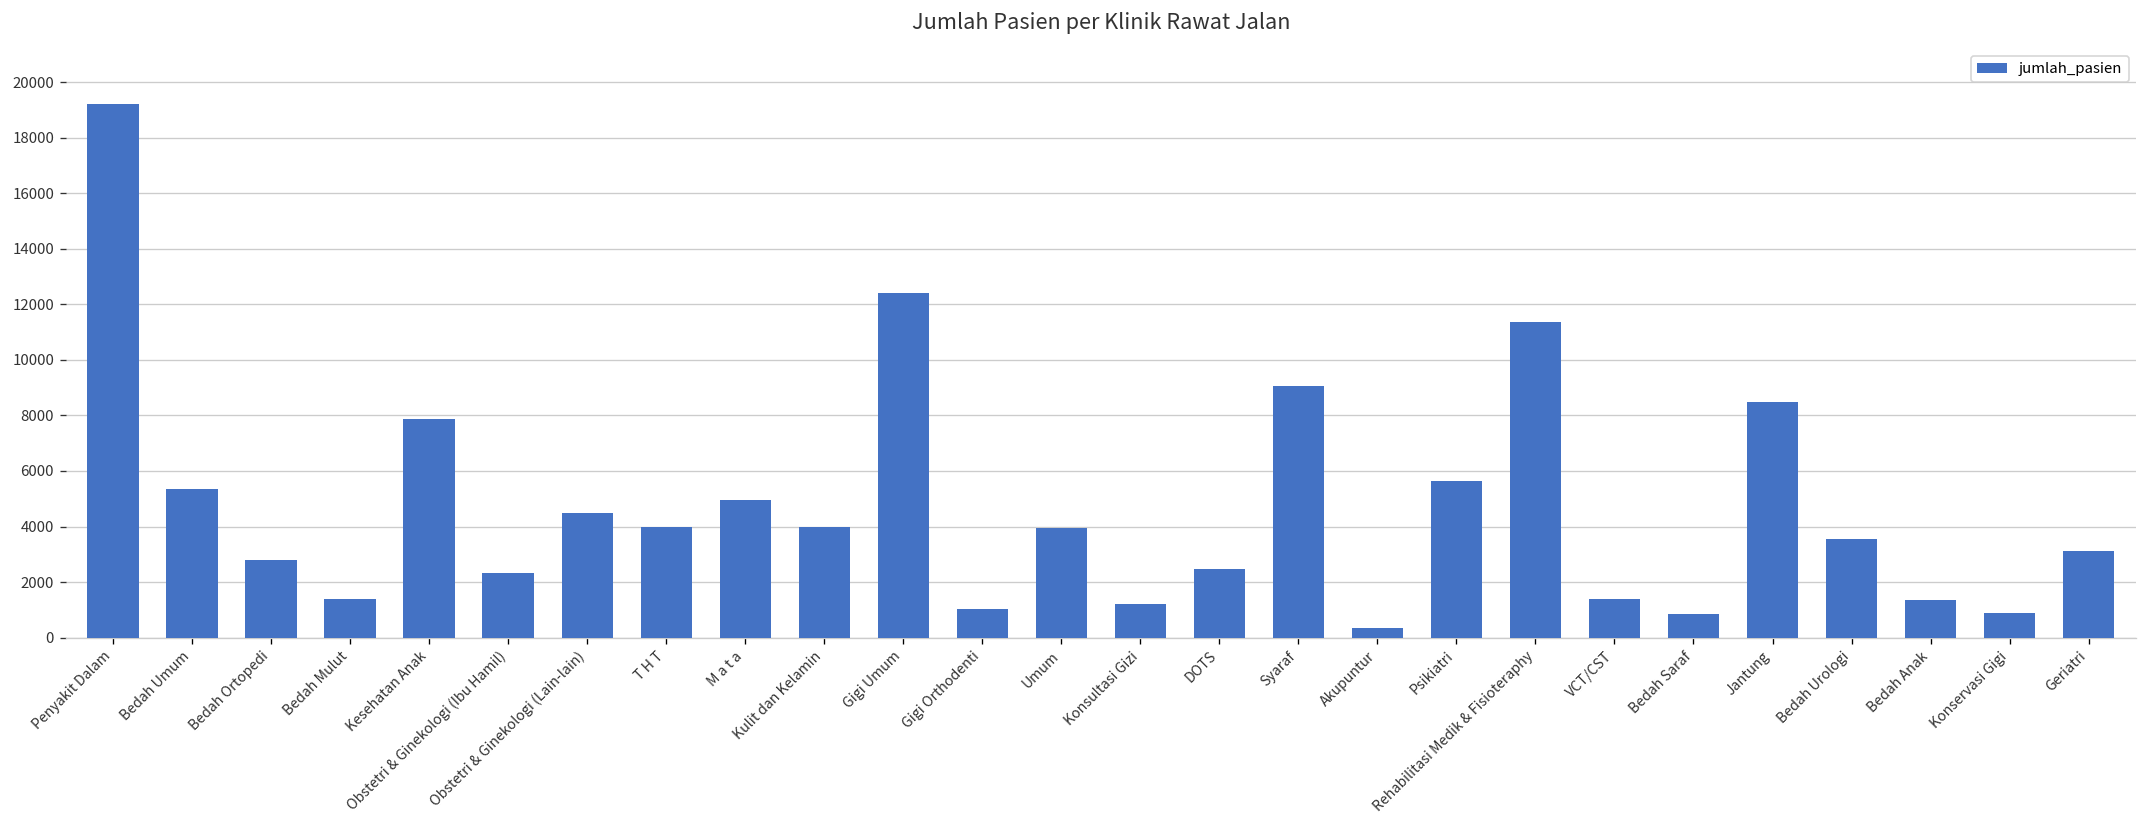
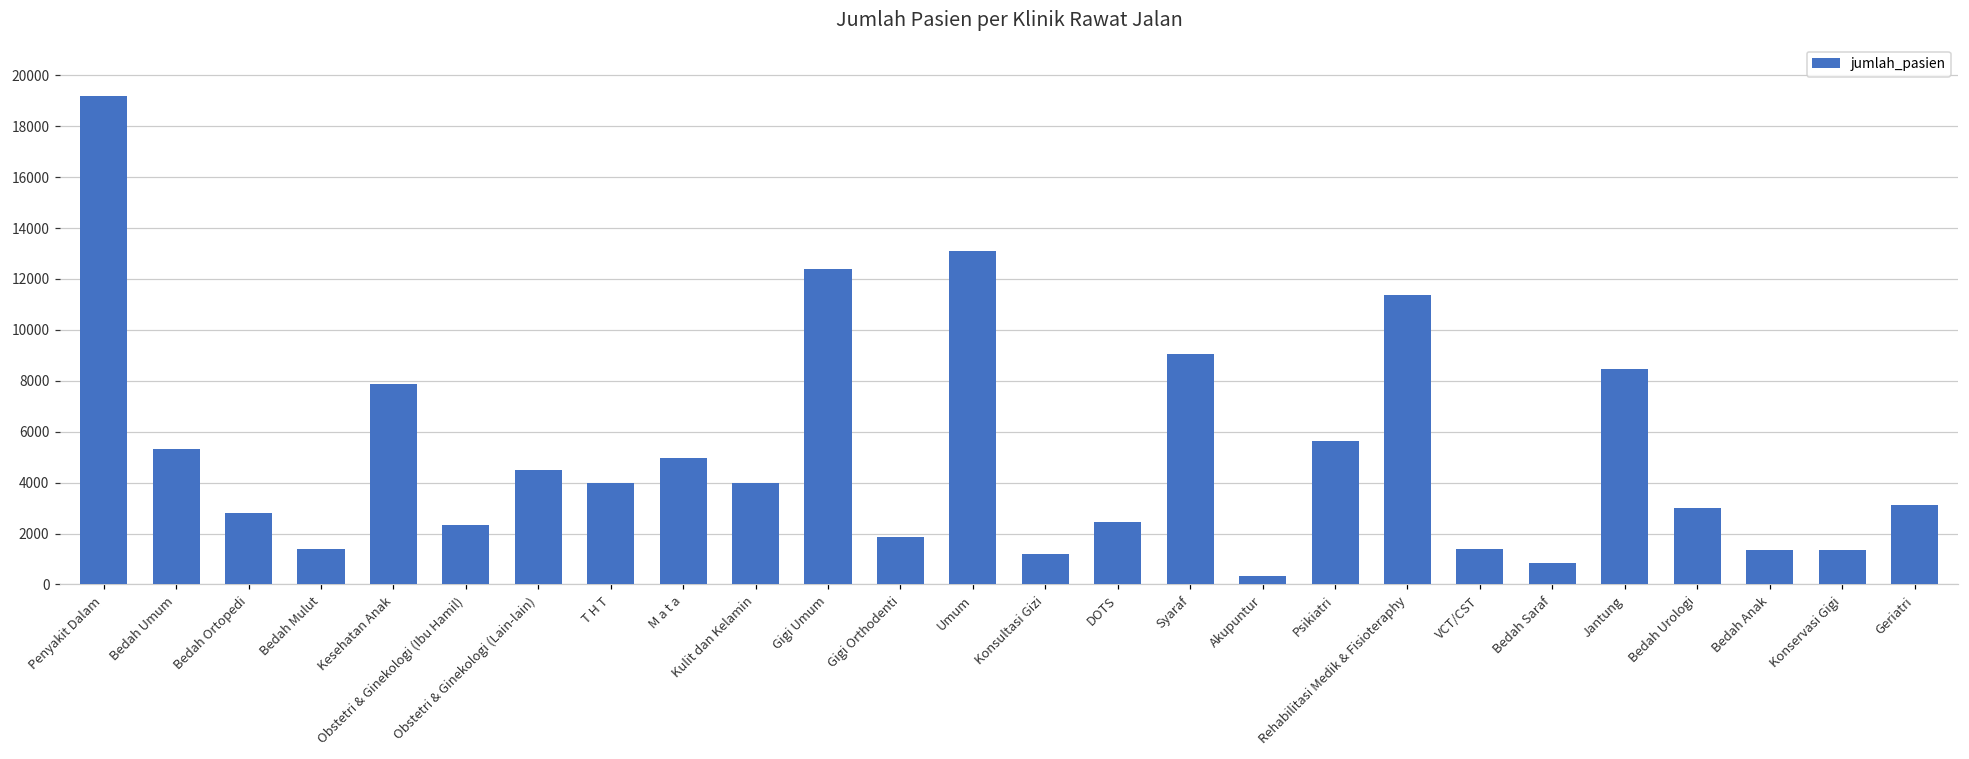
  {
    "Penyakit Dalam": 19200,
    "Bedah Umum": 5300,
    "Bedah Ortopedi": 2800,
    "Bedah Mulut": 1400,
    "Kesehatan Anak": 7900,
    "Obstetri & Ginekologi (Ibu Hamil)": 2300,
    "Obstetri & Ginekologi (Lain-lain)": 4500,
    "T H T": 4000,
    "M a t a": 5000,
    "Kulit dan Kelamin": 4000,
    "Gigi Umum": 12400,
-   "Gigi Orthodenti": 1000,
-   "Umum": 3900,
+   "Gigi Orthodenti": 1900,
+   "Umum": 13100,
    "Konsultasi Gizi": 1200,
    "DOTS": 2500,
    "Syaraf": 9100,
    "Akupuntur": 300,
    "Psikiatri": 5600,
    "Rehabilitasi Medik & Fisioteraphy": 11400,
    "VCT/CST": 1400,
    "Bedah Saraf": 800,
    "Jantung": 8500,
-   "Bedah Urologi": 3600,
+   "Bedah Urologi": 3000,
    "Bedah Anak": 1300,
-   "Konservasi Gigi": 900,
+   "Konservasi Gigi": 1300,
    "Geriatri": 3100
  }
